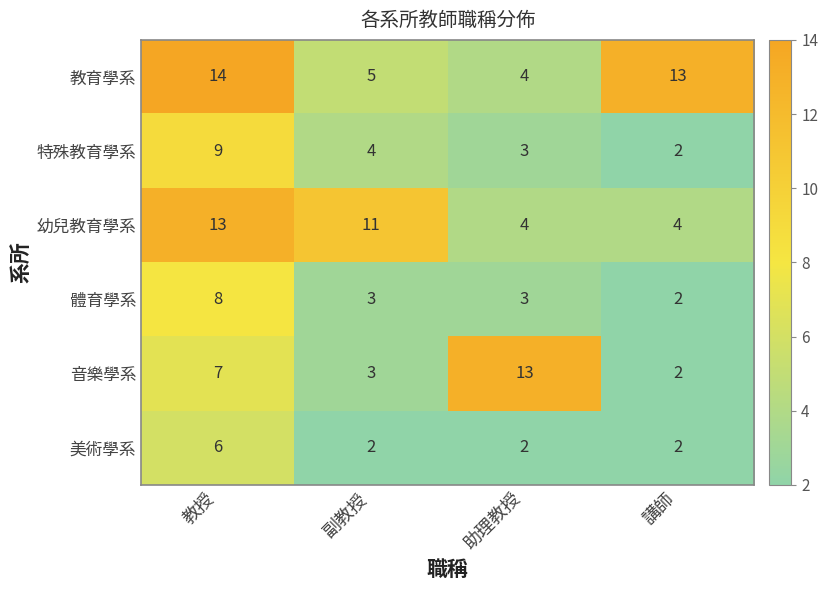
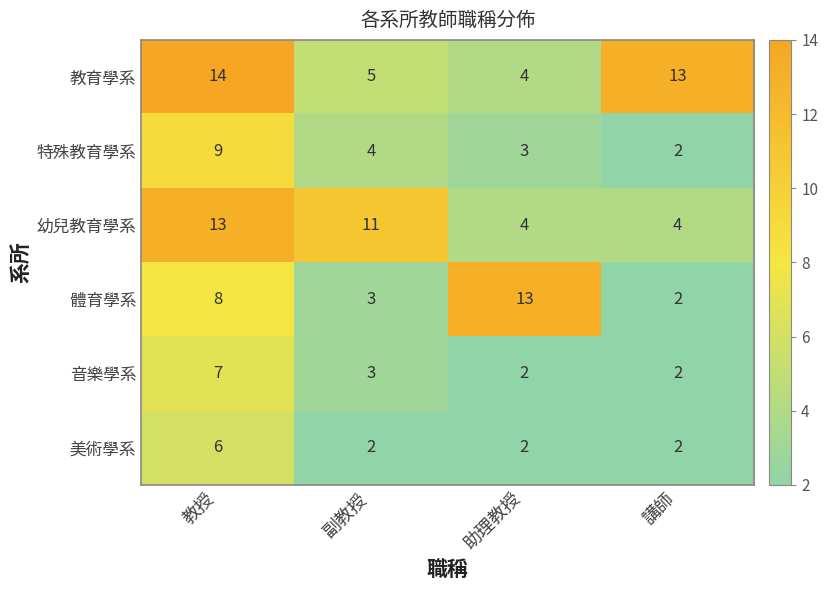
  {
    "教育學系": {
      "教授": 14,
      "副教授": 5,
      "助理教授": 4,
      "講師": 13
    },
    "特殊教育學系": {
      "教授": 9,
      "副教授": 4,
      "助理教授": 3,
      "講師": 2
    },
    "幼兒教育學系": {
      "教授": 13,
      "副教授": 11,
      "助理教授": 4,
      "講師": 4
    },
    "體育學系": {
      "教授": 8,
      "副教授": 3,
-     "助理教授": 3,
+     "助理教授": 13,
      "講師": 2
    },
    "音樂學系": {
      "教授": 7,
      "副教授": 3,
-     "助理教授": 13,
+     "助理教授": 2,
      "講師": 2
    },
    "美術學系": {
      "教授": 6,
      "副教授": 2,
      "助理教授": 2,
      "講師": 2
    }
  }
